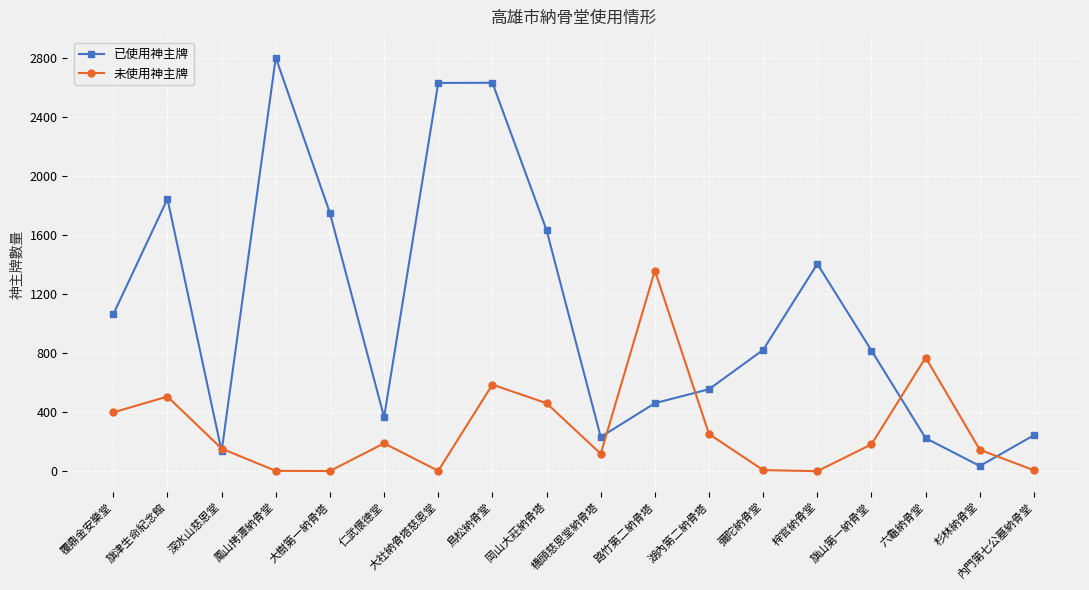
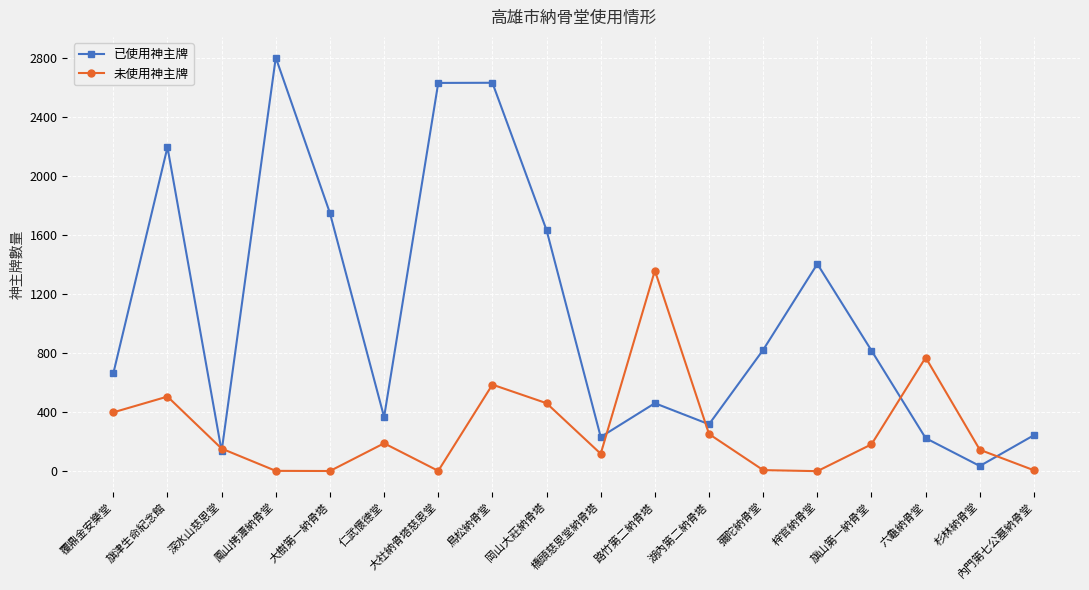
  {
    "已使用神主牌": {
-     "覆鼎金安樂堂": 1060,
-     "旗津生命紀念館": 1850,
+     "覆鼎金安樂堂": 660,
+     "旗津生命紀念館": 2200,
      "深水山慈恩堂": 140,
      "鳳山拷潭納骨堂": 2810,
      "大樹第一納骨塔": 1750,
      "仁武懷德堂": 370,
      "大社納骨塔慈恩堂": 2630,
      "鳥松納骨堂": 2640,
      "岡山大莊納骨塔": 1640,
      "橋頭慈恩堂納骨塔": 230,
      "路竹第二納骨塔": 460,
-     "湖內第二納骨塔": 560,
+     "湖內第二納骨塔": 320,
      "彌陀納骨堂": 820,
      "梓官納骨堂": 1410,
      "旗山第一納骨堂": 820,
      "六龜納骨堂": 220,
      "杉林納骨堂": 40,
      "內門第七公墓納骨堂": 240
    },
    "未使用神主牌": {
      "覆鼎金安樂堂": 400,
      "旗津生命紀念館": 510,
      "深水山慈恩堂": 150,
      "鳳山拷潭納骨堂": 0,
      "大樹第一納骨塔": 0,
      "仁武懷德堂": 190,
      "大社納骨塔慈恩堂": 0,
      "鳥松納骨堂": 590,
      "岡山大莊納骨塔": 460,
      "橋頭慈恩堂納骨塔": 120,
      "路竹第二納骨塔": 1360,
      "湖內第二納骨塔": 250,
      "彌陀納骨堂": 10,
      "梓官納骨堂": 0,
      "旗山第一納骨堂": 180,
      "六龜納骨堂": 770,
      "杉林納骨堂": 150,
      "內門第七公墓納骨堂": 10
    }
  }
